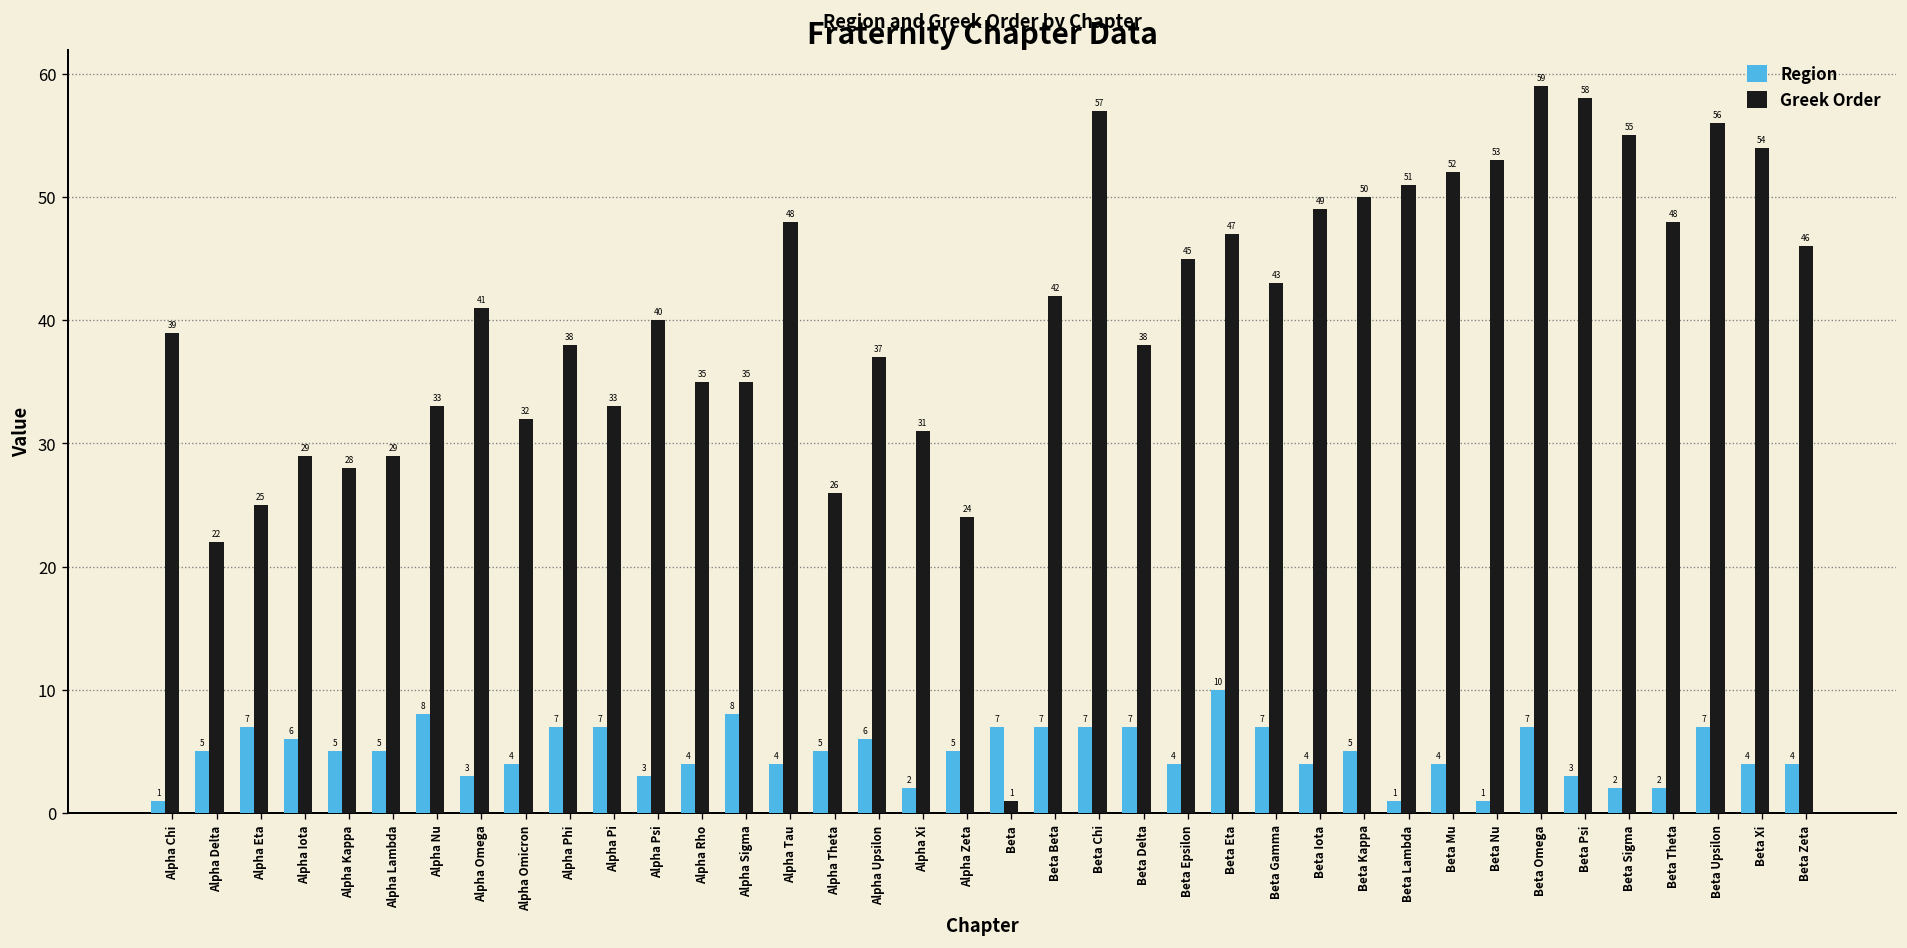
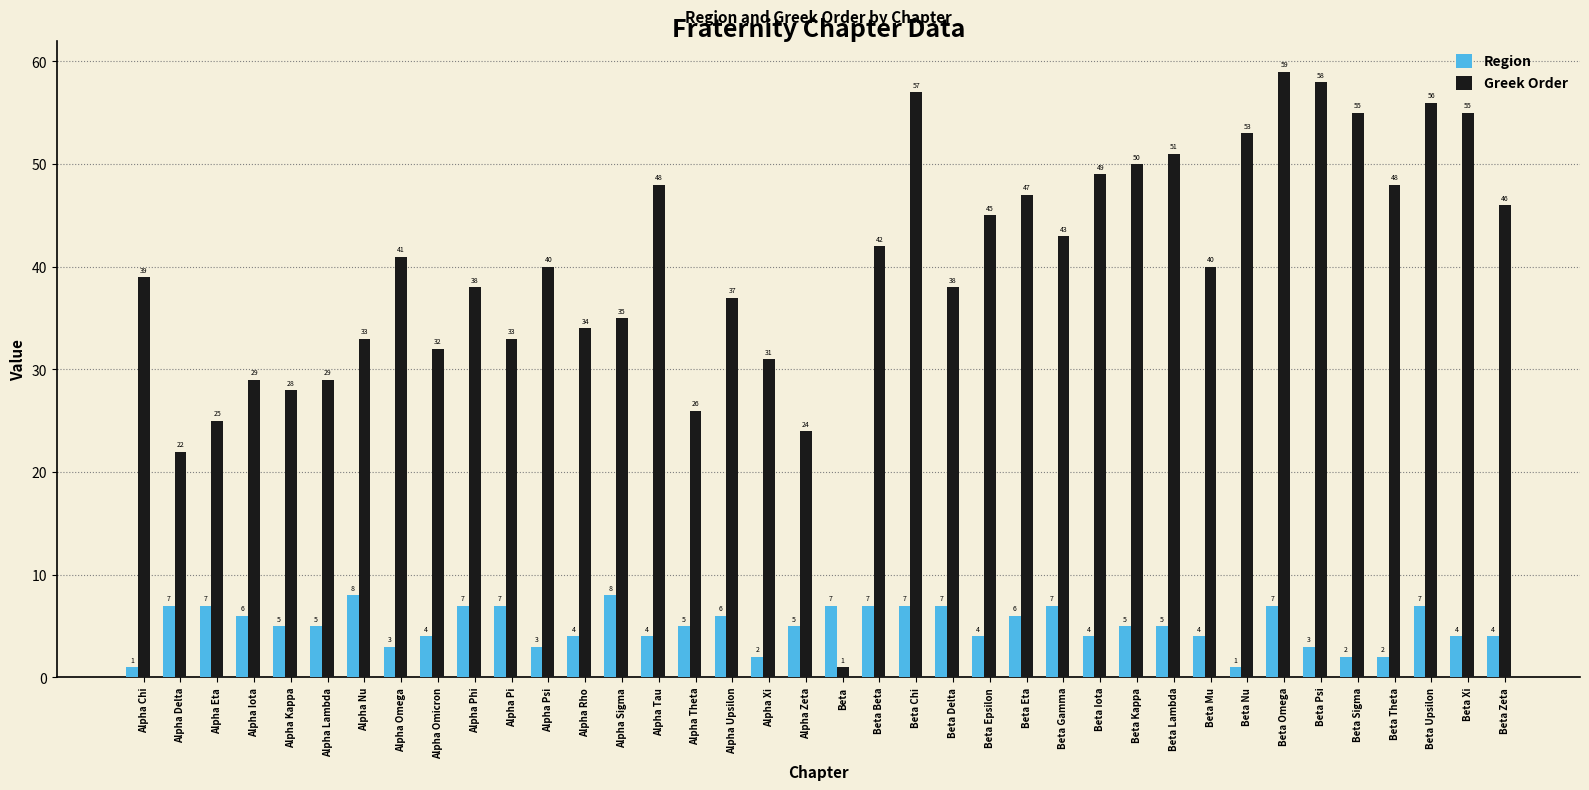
  {
    "Region": {
      "Alpha Chi": 1,
-     "Alpha Delta": 5,
+     "Alpha Delta": 7,
      "Alpha Eta": 7,
      "Alpha Iota": 6,
      "Alpha Kappa": 5,
      "Alpha Lambda": 5,
      "Alpha Nu": 8,
      "Alpha Omega": 3,
      "Alpha Omicron": 4,
      "Alpha Phi": 7,
      "Alpha Pi": 7,
      "Alpha Psi": 3,
      "Alpha Rho": 4,
      "Alpha Sigma": 8,
      "Alpha Tau": 4,
      "Alpha Theta": 5,
      "Alpha Upsilon": 6,
      "Alpha Xi": 2,
      "Alpha Zeta": 5,
      "Beta": 7,
      "Beta Beta": 7,
      "Beta Chi": 7,
      "Beta Delta": 7,
      "Beta Epsilon": 4,
-     "Beta Eta": 10,
+     "Beta Eta": 6,
      "Beta Gamma": 7,
      "Beta Iota": 4,
      "Beta Kappa": 5,
-     "Beta Lambda": 1,
+     "Beta Lambda": 5,
      "Beta Mu": 4,
      "Beta Nu": 1,
      "Beta Omega": 7,
      "Beta Psi": 3,
      "Beta Sigma": 2,
      "Beta Theta": 2,
      "Beta Upsilon": 7,
      "Beta Xi": 4,
      "Beta Zeta": 4
    },
    "Greek Order": {
      "Alpha Chi": 39,
      "Alpha Delta": 22,
      "Alpha Eta": 25,
      "Alpha Iota": 29,
      "Alpha Kappa": 28,
      "Alpha Lambda": 29,
      "Alpha Nu": 33,
      "Alpha Omega": 41,
      "Alpha Omicron": 32,
      "Alpha Phi": 38,
      "Alpha Pi": 33,
      "Alpha Psi": 40,
-     "Alpha Rho": 35,
+     "Alpha Rho": 34,
      "Alpha Sigma": 35,
      "Alpha Tau": 48,
      "Alpha Theta": 26,
      "Alpha Upsilon": 37,
      "Alpha Xi": 31,
      "Alpha Zeta": 24,
      "Beta": 1,
      "Beta Beta": 42,
      "Beta Chi": 57,
      "Beta Delta": 38,
      "Beta Epsilon": 45,
      "Beta Eta": 47,
      "Beta Gamma": 43,
      "Beta Iota": 49,
      "Beta Kappa": 50,
      "Beta Lambda": 51,
-     "Beta Mu": 52,
+     "Beta Mu": 40,
      "Beta Nu": 53,
      "Beta Omega": 59,
      "Beta Psi": 58,
      "Beta Sigma": 55,
      "Beta Theta": 48,
      "Beta Upsilon": 56,
-     "Beta Xi": 54,
+     "Beta Xi": 55,
      "Beta Zeta": 46
    }
  }
